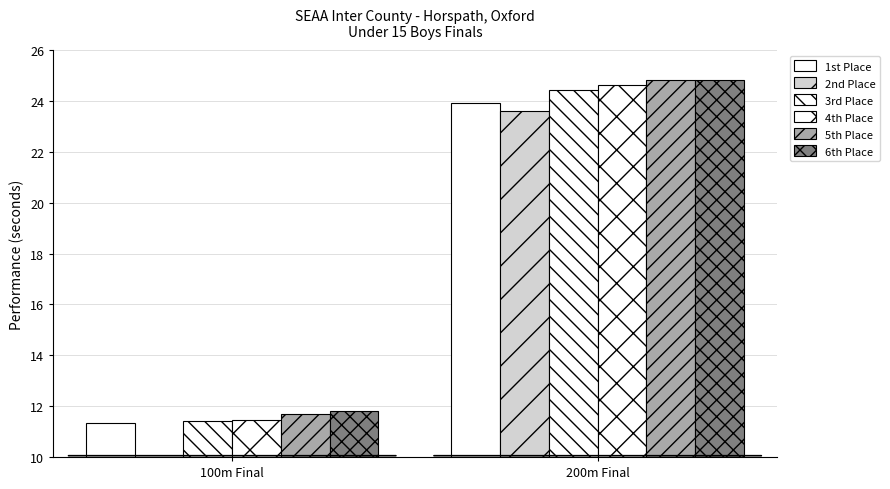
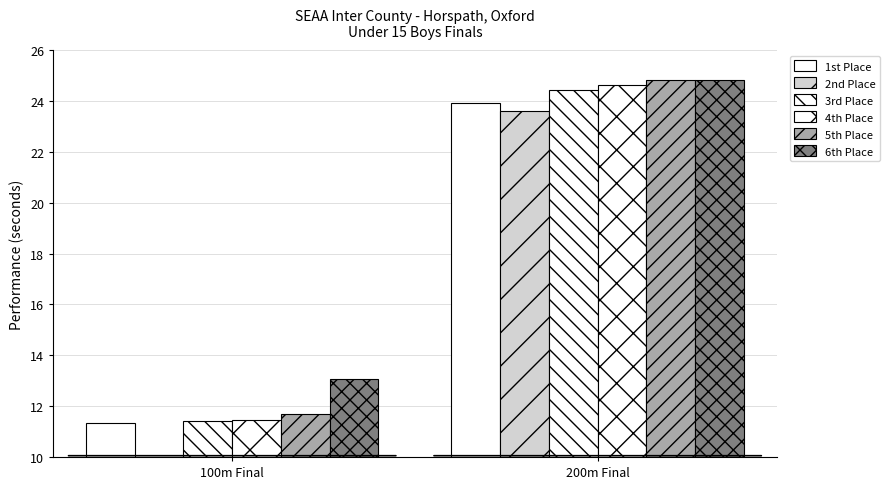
  {
    "2nd Place": {
      "200m Final": 23.6
    },
    "5th Place": {
      "100m Final": 11.7,
      "200m Final": 24.8
    },
    "6th Place": {
-     "100m Final": 11.8,
+     "100m Final": 13.1,
      "200m Final": 24.8
    }
  }
